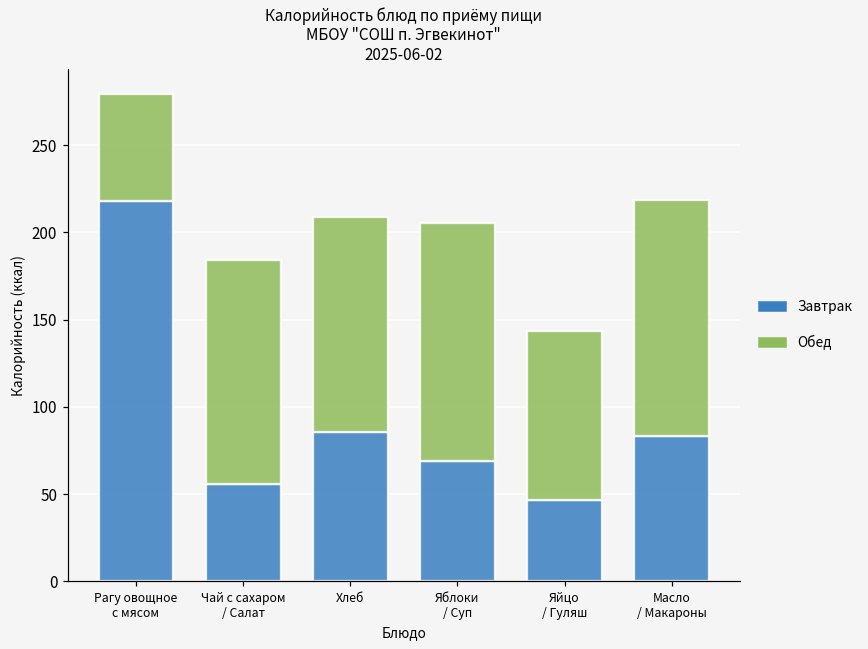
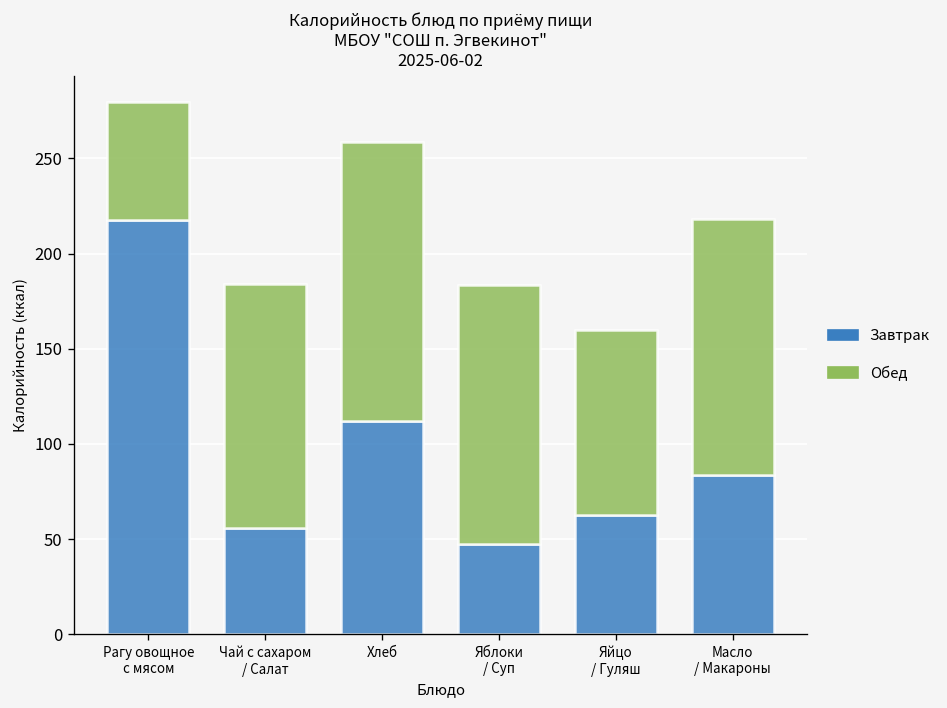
  {
    "Завтрак": {
      "Рагу овощное с мясом": 218,
      "Чай с сахаром / Салат": 56,
-     "Хлеб": 85,
-     "Яблоки / Суп": 69,
-     "Яйцо / Гуляш": 46,
+     "Хлеб": 112,
+     "Яблоки / Суп": 47,
+     "Яйцо / Гуляш": 63,
      "Масло / Макароны": 84
    },
    "Обед": {
      "Рагу овощное с мясом": 62,
      "Чай с сахаром / Салат": 128,
-     "Хлеб": 124,
+     "Хлеб": 146,
      "Яблоки / Суп": 136,
      "Яйцо / Гуляш": 97,
      "Масло / Макароны": 135
    }
  }
